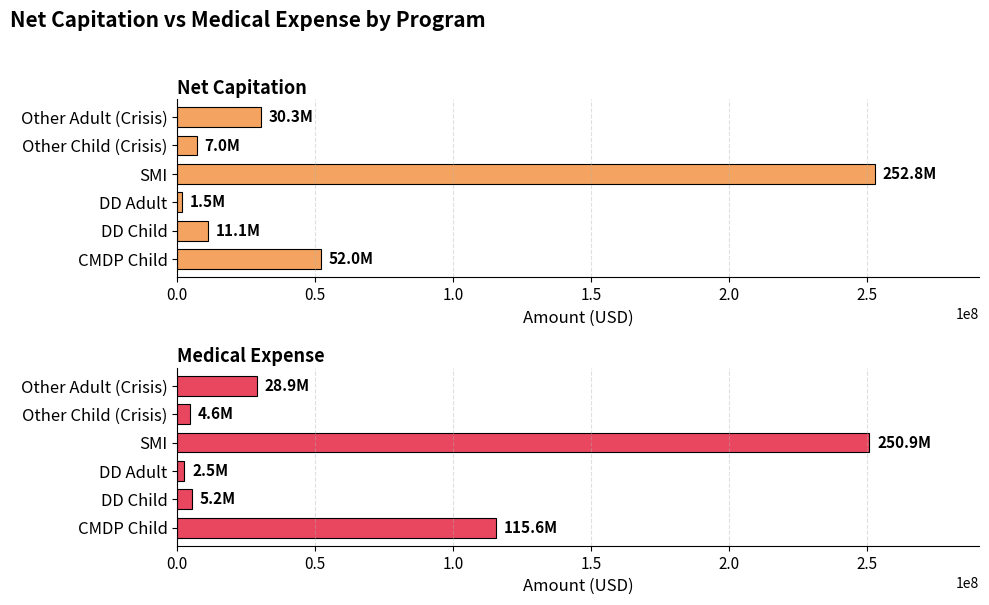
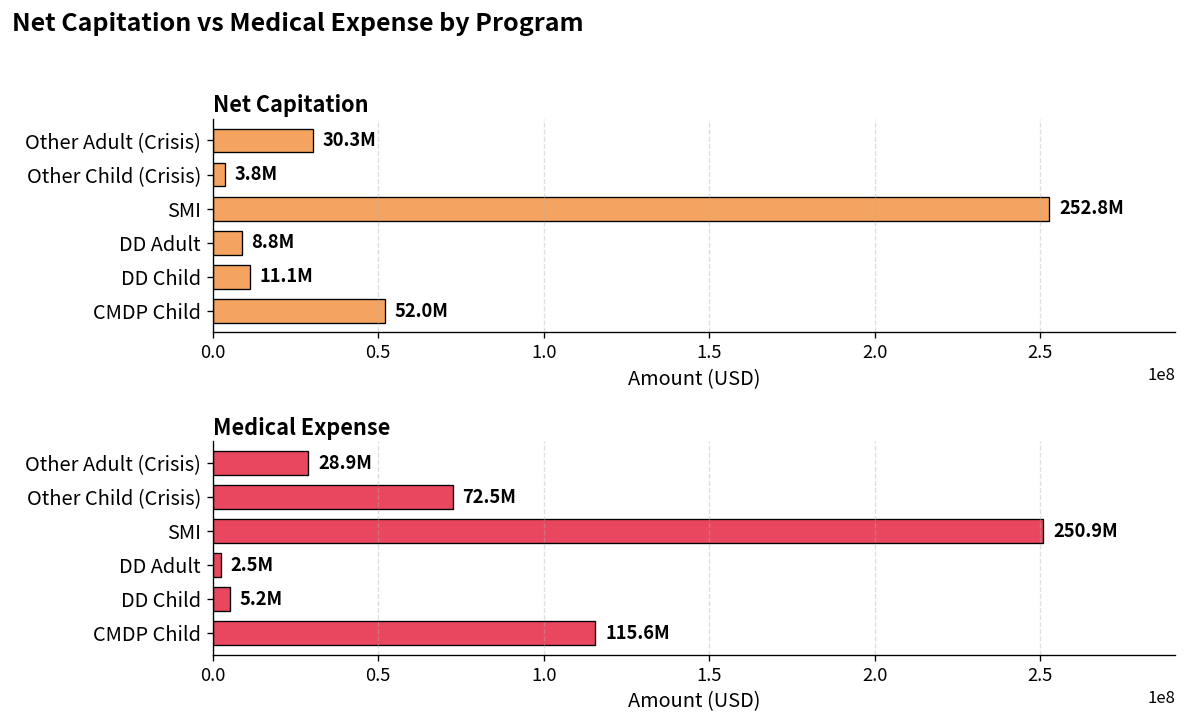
  {
    "Net Capitation": {
      "Other Adult (Crisis)": "30.3M",
-     "Other Child (Crisis)": "7.0M",
+     "Other Child (Crisis)": "3.8M",
      "SMI": "252.8M",
-     "DD Adult": "1.5M",
+     "DD Adult": "8.8M",
      "DD Child": "11.1M",
      "CMDP Child": "52.0M"
    },
    "Medical Expense": {
      "Other Adult (Crisis)": "28.9M",
-     "Other Child (Crisis)": "4.6M",
+     "Other Child (Crisis)": "72.5M",
      "SMI": "250.9M",
      "DD Adult": "2.5M",
      "DD Child": "5.2M",
      "CMDP Child": "115.6M"
    }
  }
